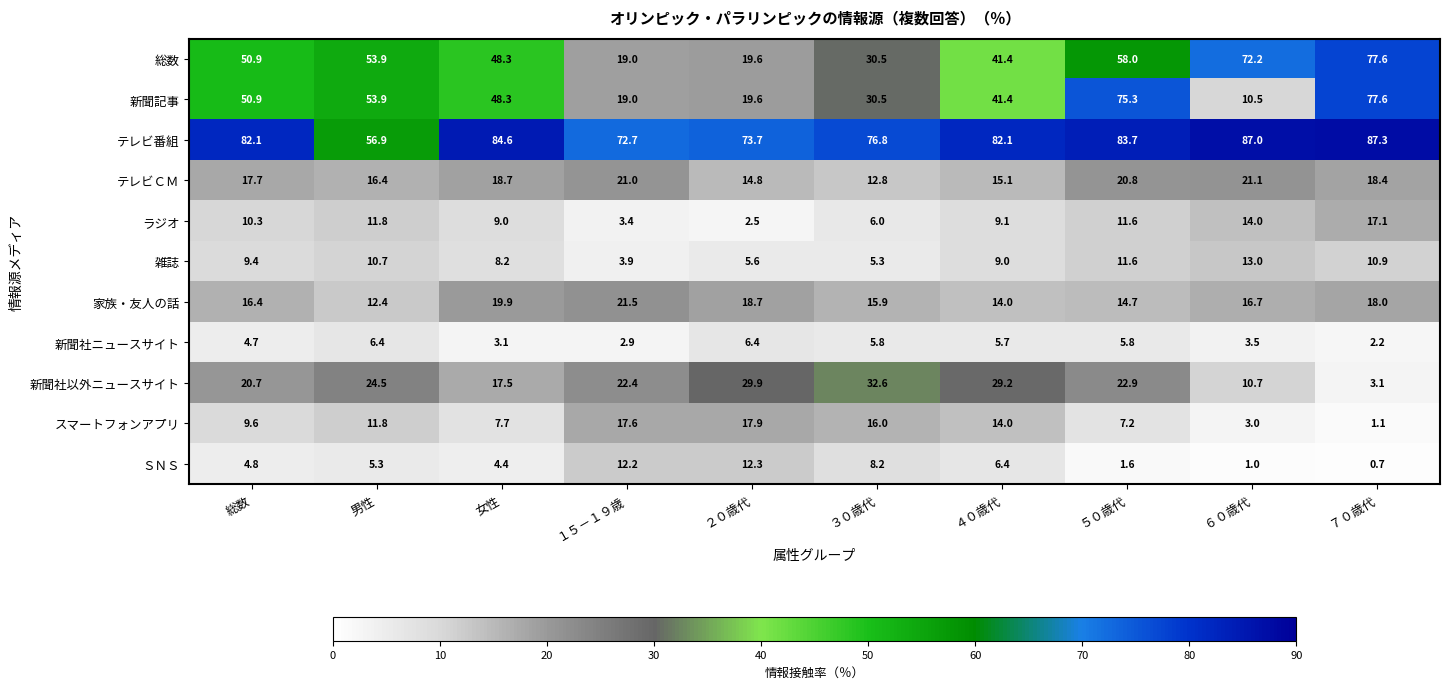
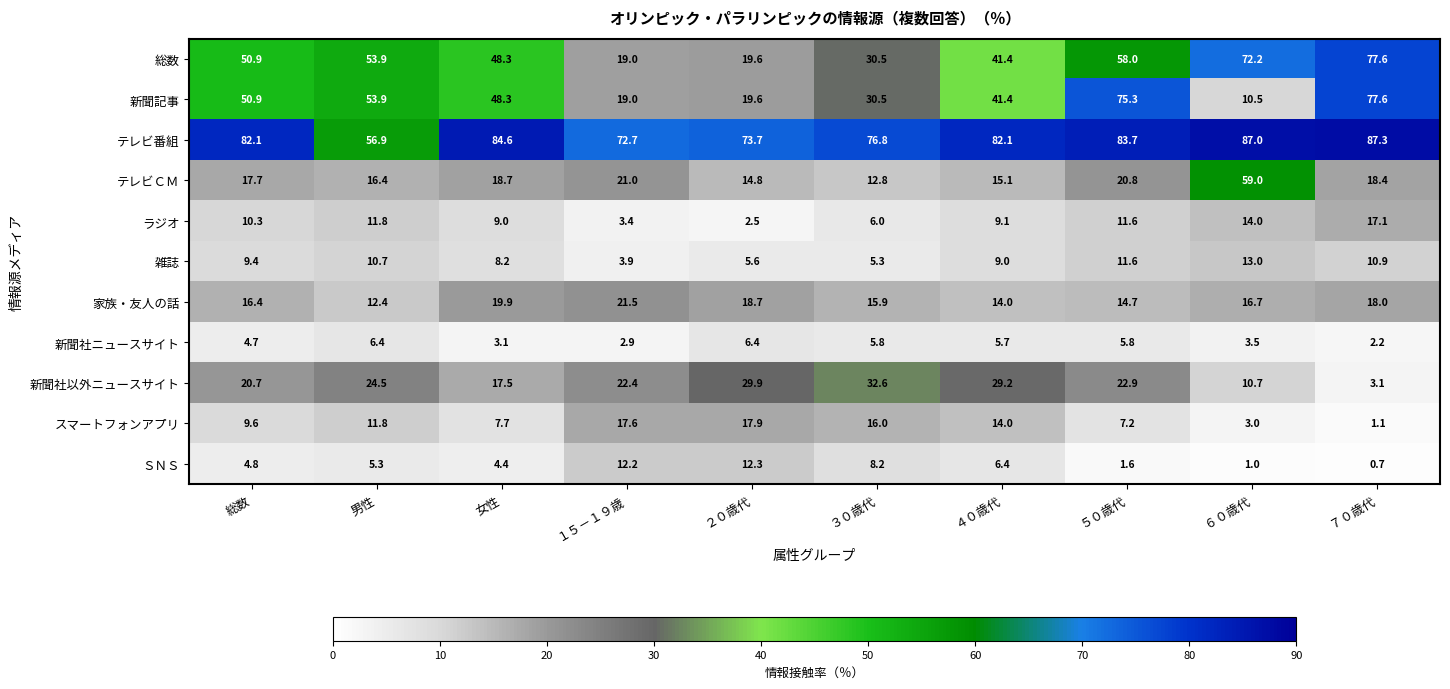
  {
    "総数": {
      "総数": 50.9,
      "男性": 53.9,
      "女性": 48.3,
      "１５－１９歳": 19.0,
      "２０歳代": 19.6,
      "３０歳代": 30.5,
      "４０歳代": 41.4,
      "５０歳代": 58.0,
      "６０歳代": 72.2,
      "７０歳代": 77.6
    },
    "新聞記事": {
      "総数": 50.9,
      "男性": 53.9,
      "女性": 48.3,
      "１５－１９歳": 19.0,
      "２０歳代": 19.6,
      "３０歳代": 30.5,
      "４０歳代": 41.4,
      "５０歳代": 75.3,
      "６０歳代": 10.5,
      "７０歳代": 77.6
    },
    "テレビ番組": {
      "総数": 82.1,
      "男性": 56.9,
      "女性": 84.6,
      "１５－１９歳": 72.7,
      "２０歳代": 73.7,
      "３０歳代": 76.8,
      "４０歳代": 82.1,
      "５０歳代": 83.7,
      "６０歳代": 87.0,
      "７０歳代": 87.3
    },
    "テレビＣＭ": {
      "総数": 17.7,
      "男性": 16.4,
      "女性": 18.7,
      "１５－１９歳": 21.0,
      "２０歳代": 14.8,
      "３０歳代": 12.8,
      "４０歳代": 15.1,
      "５０歳代": 20.8,
-     "６０歳代": 21.1,
+     "６０歳代": 59.0,
      "７０歳代": 18.4
    },
    "ラジオ": {
      "総数": 10.3,
      "男性": 11.8,
      "女性": 9.0,
      "１５－１９歳": 3.4,
      "２０歳代": 2.5,
      "３０歳代": 6.0,
      "４０歳代": 9.1,
      "５０歳代": 11.6,
      "６０歳代": 14.0,
      "７０歳代": 17.1
    },
    "雑誌": {
      "総数": 9.4,
      "男性": 10.7,
      "女性": 8.2,
      "１５－１９歳": 3.9,
      "２０歳代": 5.6,
      "３０歳代": 5.3,
      "４０歳代": 9.0,
      "５０歳代": 11.6,
      "６０歳代": 13.0,
      "７０歳代": 10.9
    },
    "家族・友人の話": {
      "総数": 16.4,
      "男性": 12.4,
      "女性": 19.9,
      "１５－１９歳": 21.5,
      "２０歳代": 18.7,
      "３０歳代": 15.9,
      "４０歳代": 14.0,
      "５０歳代": 14.7,
      "６０歳代": 16.7,
      "７０歳代": 18.0
    },
    "新聞社ニュースサイト": {
      "総数": 4.7,
      "男性": 6.4,
      "女性": 3.1,
      "１５－１９歳": 2.9,
      "２０歳代": 6.4,
      "３０歳代": 5.8,
      "４０歳代": 5.7,
      "５０歳代": 5.8,
      "６０歳代": 3.5,
      "７０歳代": 2.2
    },
    "新聞社以外ニュースサイト": {
      "総数": 20.7,
      "男性": 24.5,
      "女性": 17.5,
      "１５－１９歳": 22.4,
      "２０歳代": 29.9,
      "３０歳代": 32.6,
      "４０歳代": 29.2,
      "５０歳代": 22.9,
      "６０歳代": 10.7,
      "７０歳代": 3.1
    },
    "スマートフォンアプリ": {
      "総数": 9.6,
      "男性": 11.8,
      "女性": 7.7,
      "１５－１９歳": 17.6,
      "２０歳代": 17.9,
      "３０歳代": 16.0,
      "４０歳代": 14.0,
      "５０歳代": 7.2,
      "６０歳代": 3.0,
      "７０歳代": 1.1
    },
    "ＳＮＳ": {
      "総数": 4.8,
      "男性": 5.3,
      "女性": 4.4,
      "１５－１９歳": 12.2,
      "２０歳代": 12.3,
      "３０歳代": 8.2,
      "４０歳代": 6.4,
      "５０歳代": 1.6,
      "６０歳代": 1.0,
      "７０歳代": 0.7
    }
  }
